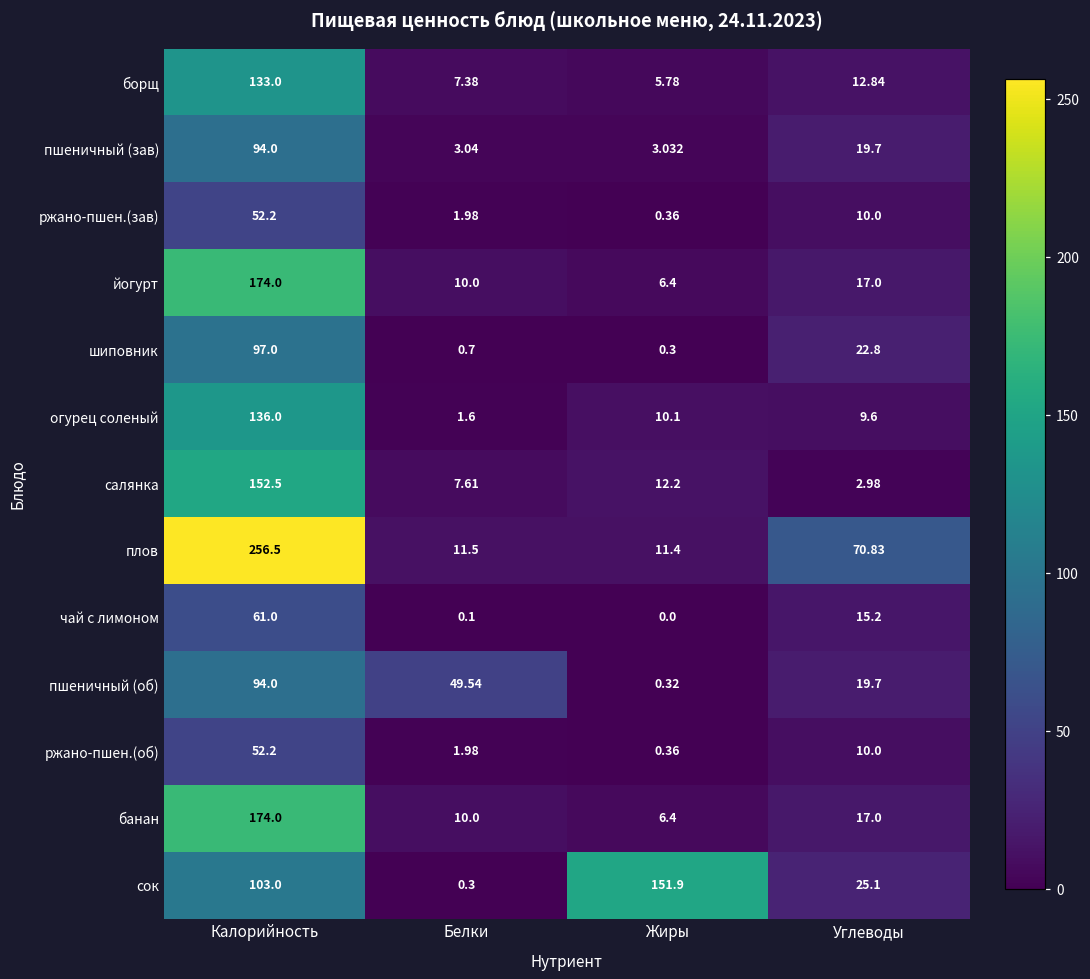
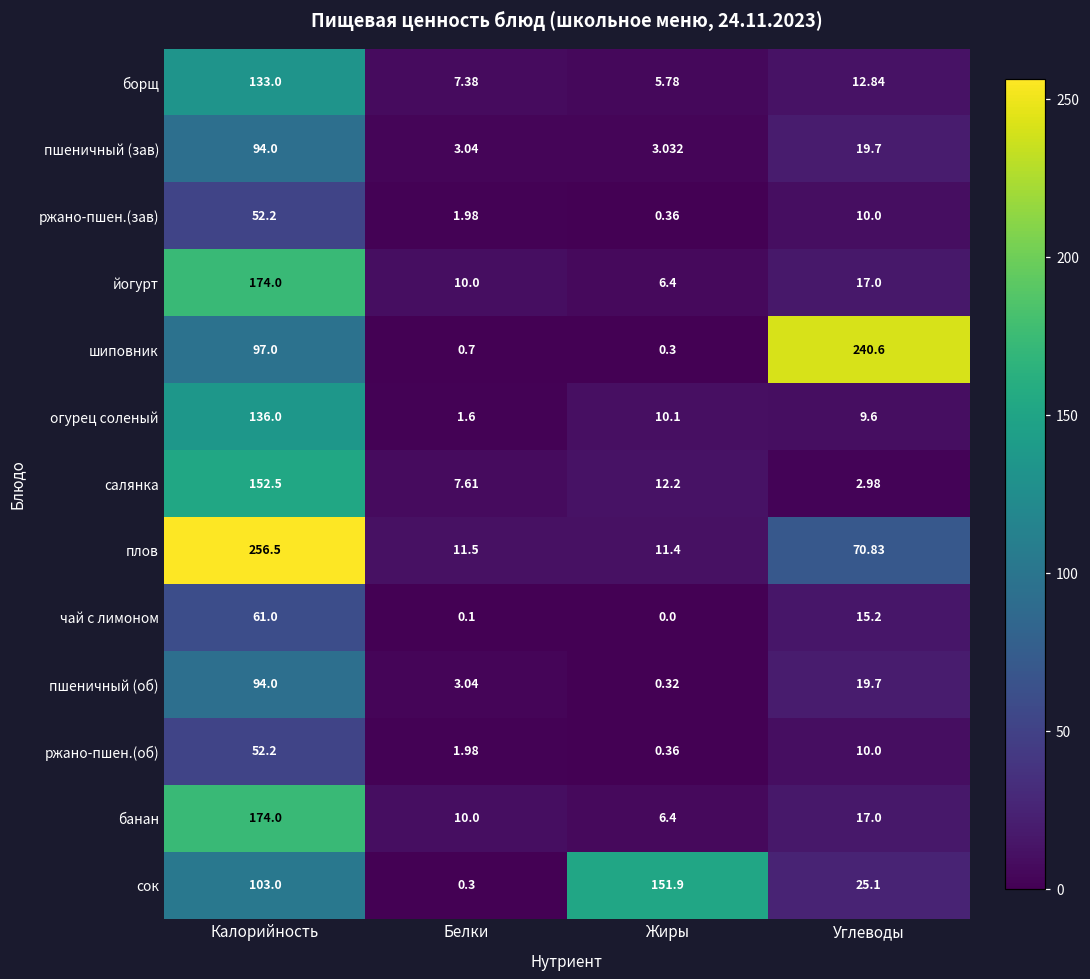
  {
    "борщ": {
      "Калорийность": 133.0,
      "Белки": 7.38,
      "Жиры": 5.78,
      "Углеводы": 12.84
    },
    "пшеничный (зав)": {
      "Калорийность": 94.0,
      "Белки": 3.04,
      "Жиры": 3.032,
      "Углеводы": 19.7
    },
    "ржано-пшен.(зав)": {
      "Калорийность": 52.2,
      "Белки": 1.98,
      "Жиры": 0.36,
      "Углеводы": 10.0
    },
    "йогурт": {
      "Калорийность": 174.0,
      "Белки": 10.0,
      "Жиры": 6.4,
      "Углеводы": 17.0
    },
    "шиповник": {
      "Калорийность": 97.0,
      "Белки": 0.7,
      "Жиры": 0.3,
-     "Углеводы": 22.8
+     "Углеводы": 240.6
    },
    "огурец соленый": {
      "Калорийность": 136.0,
      "Белки": 1.6,
      "Жиры": 10.1,
      "Углеводы": 9.6
    },
    "салянка": {
      "Калорийность": 152.5,
      "Белки": 7.61,
      "Жиры": 12.2,
      "Углеводы": 2.98
    },
    "плов": {
      "Калорийность": 256.5,
      "Белки": 11.5,
      "Жиры": 11.4,
      "Углеводы": 70.83
    },
    "чай с лимоном": {
      "Калорийность": 61.0,
      "Белки": 0.1,
      "Жиры": 0.0,
      "Углеводы": 15.2
    },
    "пшеничный (об)": {
      "Калорийность": 94.0,
-     "Белки": 49.54,
+     "Белки": 3.04,
      "Жиры": 0.32,
      "Углеводы": 19.7
    },
    "ржано-пшен.(об)": {
      "Калорийность": 52.2,
      "Белки": 1.98,
      "Жиры": 0.36,
      "Углеводы": 10.0
    },
    "банан": {
      "Калорийность": 174.0,
      "Белки": 10.0,
      "Жиры": 6.4,
      "Углеводы": 17.0
    },
    "сок": {
      "Калорийность": 103.0,
      "Белки": 0.3,
      "Жиры": 151.9,
      "Углеводы": 25.1
    }
  }
